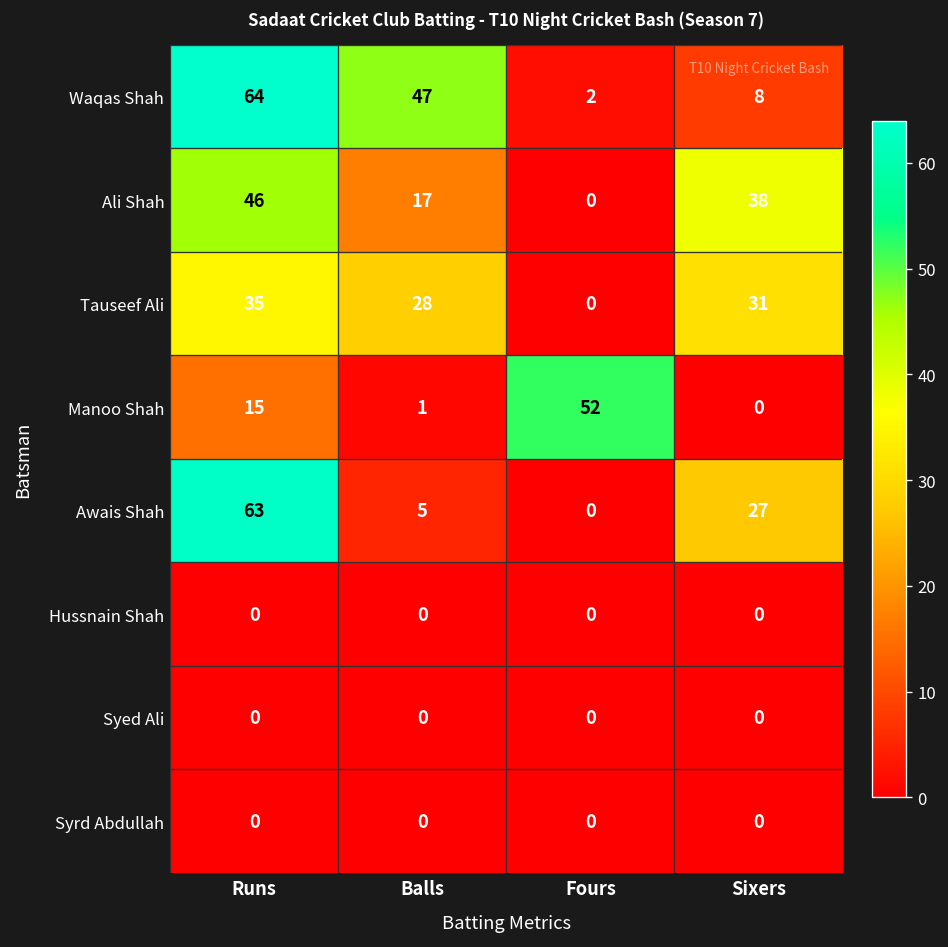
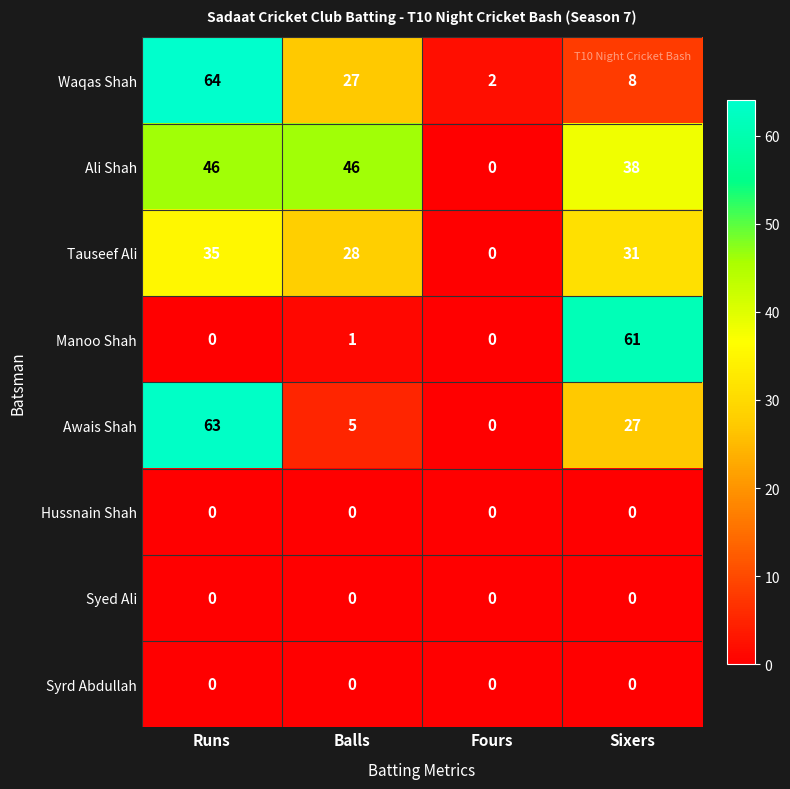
  {
    "Waqas Shah": {
      "Runs": 64,
-     "Balls": 47,
+     "Balls": 27,
      "Fours": 2
    },
    "Ali Shah": {
      "Runs": 46,
-     "Balls": 17,
+     "Balls": 46,
      "Fours": 0,
      "Sixers": 38
    },
    "Tauseef Ali": {
      "Runs": 35,
      "Balls": 28,
      "Fours": 0,
      "Sixers": 31
    },
    "Manoo Shah": {
-     "Runs": 15,
+     "Runs": 0,
      "Balls": 1,
-     "Fours": 52,
-     "Sixers": 0
+     "Fours": 0,
+     "Sixers": 61
    },
    "Awais Shah": {
      "Runs": 63,
      "Balls": 5,
      "Fours": 0,
      "Sixers": 27
    },
    "Hussnain Shah": {
      "Runs": 0,
      "Balls": 0,
      "Fours": 0,
      "Sixers": 0
    },
    "Syed Ali": {
      "Runs": 0,
      "Balls": 0,
      "Fours": 0,
      "Sixers": 0
    },
    "Syrd Abdullah": {
      "Runs": 0,
      "Balls": 0,
      "Fours": 0,
      "Sixers": 0
    }
  }
